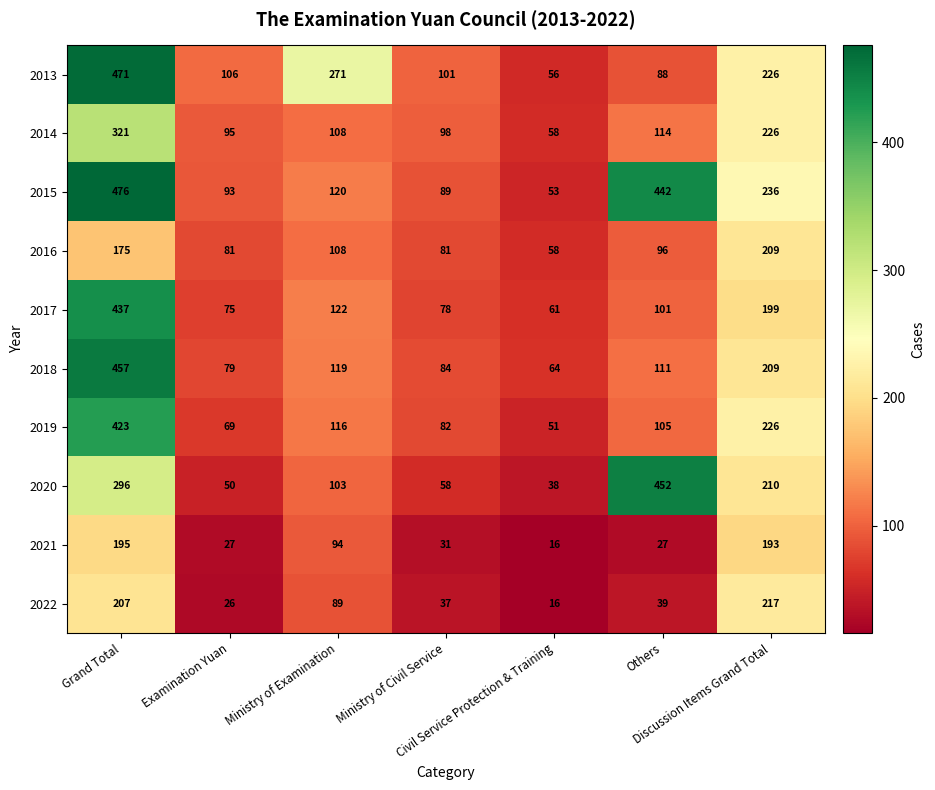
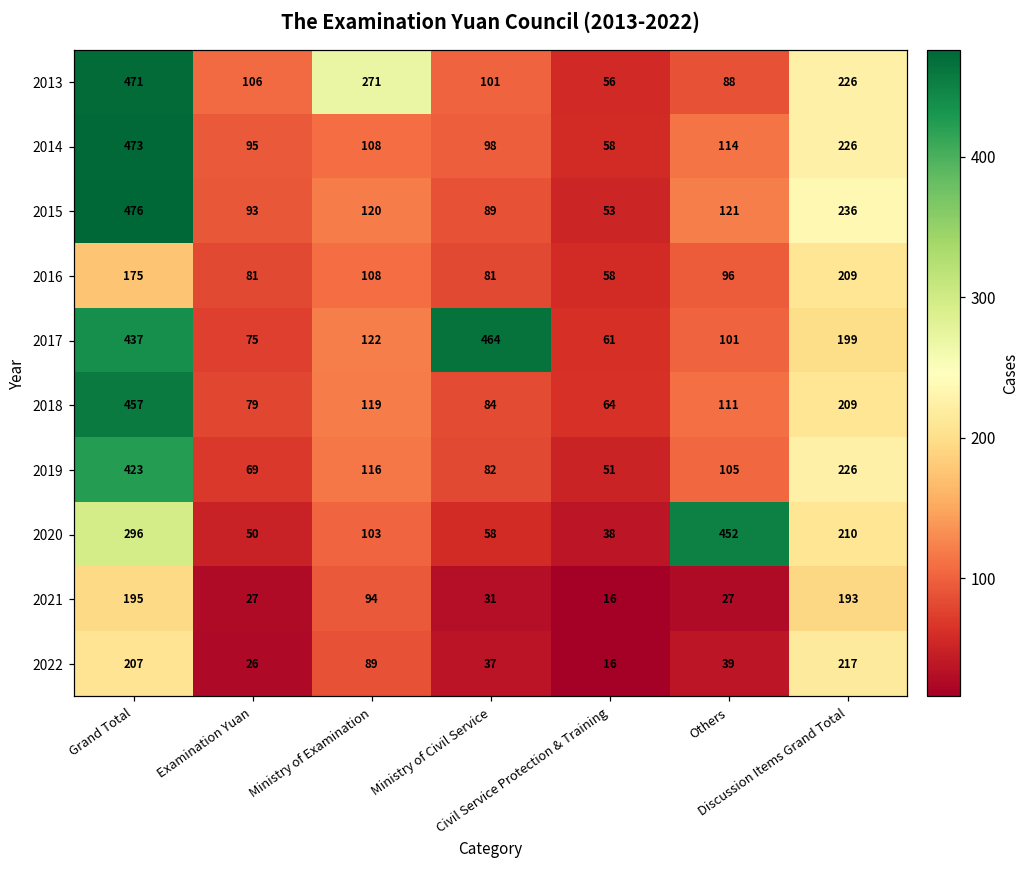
  {
    "2013": {
      "Grand Total": 471,
      "Examination Yuan": 106,
      "Ministry of Examination": 271,
      "Ministry of Civil Service": 101,
      "Civil Service Protection & Training": 56,
      "Others": 88,
      "Discussion Items Grand Total": 226
    },
    "2014": {
-     "Grand Total": 321,
+     "Grand Total": 473,
      "Examination Yuan": 95,
      "Ministry of Examination": 108,
      "Ministry of Civil Service": 98,
      "Civil Service Protection & Training": 58,
      "Others": 114,
      "Discussion Items Grand Total": 226
    },
    "2015": {
      "Grand Total": 476,
      "Examination Yuan": 93,
      "Ministry of Examination": 120,
      "Ministry of Civil Service": 89,
      "Civil Service Protection & Training": 53,
-     "Others": 442,
+     "Others": 121,
      "Discussion Items Grand Total": 236
    },
    "2016": {
      "Grand Total": 175,
      "Examination Yuan": 81,
      "Ministry of Examination": 108,
      "Ministry of Civil Service": 81,
      "Civil Service Protection & Training": 58,
      "Others": 96,
      "Discussion Items Grand Total": 209
    },
    "2017": {
      "Grand Total": 437,
      "Examination Yuan": 75,
      "Ministry of Examination": 122,
-     "Ministry of Civil Service": 78,
+     "Ministry of Civil Service": 464,
      "Civil Service Protection & Training": 61,
      "Others": 101,
      "Discussion Items Grand Total": 199
    },
    "2018": {
      "Grand Total": 457,
      "Examination Yuan": 79,
      "Ministry of Examination": 119,
      "Ministry of Civil Service": 84,
      "Civil Service Protection & Training": 64,
      "Others": 111,
      "Discussion Items Grand Total": 209
    },
    "2019": {
      "Grand Total": 423,
      "Examination Yuan": 69,
      "Ministry of Examination": 116,
      "Ministry of Civil Service": 82,
      "Civil Service Protection & Training": 51,
      "Others": 105,
      "Discussion Items Grand Total": 226
    },
    "2020": {
      "Grand Total": 296,
      "Examination Yuan": 50,
      "Ministry of Examination": 103,
      "Ministry of Civil Service": 58,
      "Civil Service Protection & Training": 38,
      "Others": 452,
      "Discussion Items Grand Total": 210
    },
    "2021": {
      "Grand Total": 195,
      "Examination Yuan": 27,
      "Ministry of Examination": 94,
      "Ministry of Civil Service": 31,
      "Civil Service Protection & Training": 16,
      "Others": 27,
      "Discussion Items Grand Total": 193
    },
    "2022": {
      "Grand Total": 207,
      "Examination Yuan": 26,
      "Ministry of Examination": 89,
      "Ministry of Civil Service": 37,
      "Civil Service Protection & Training": 16,
      "Others": 39,
      "Discussion Items Grand Total": 217
    }
  }
